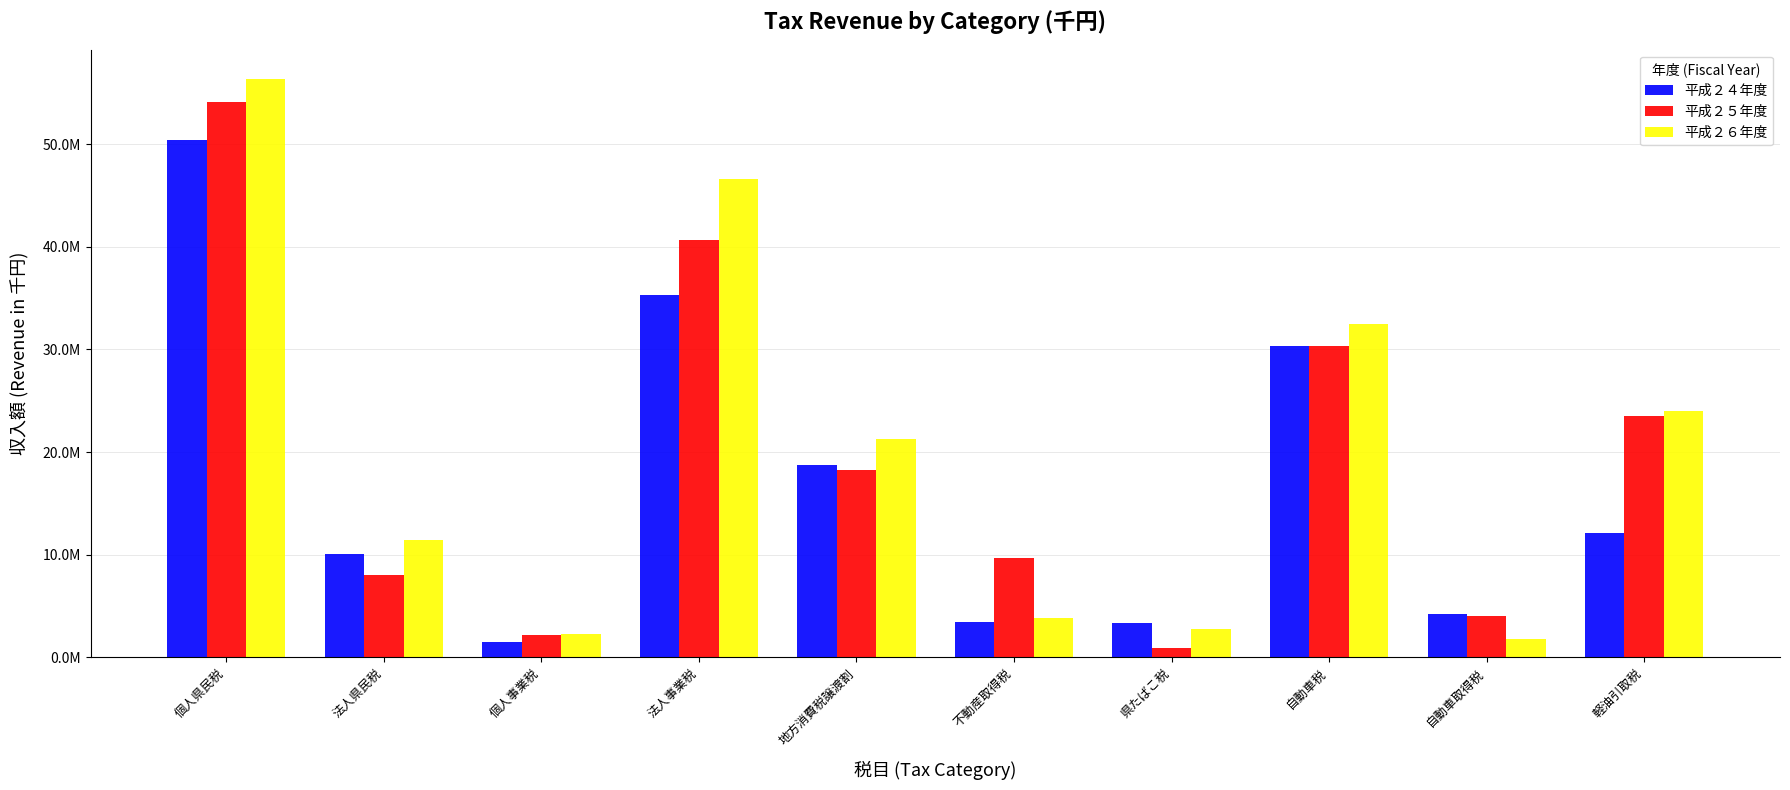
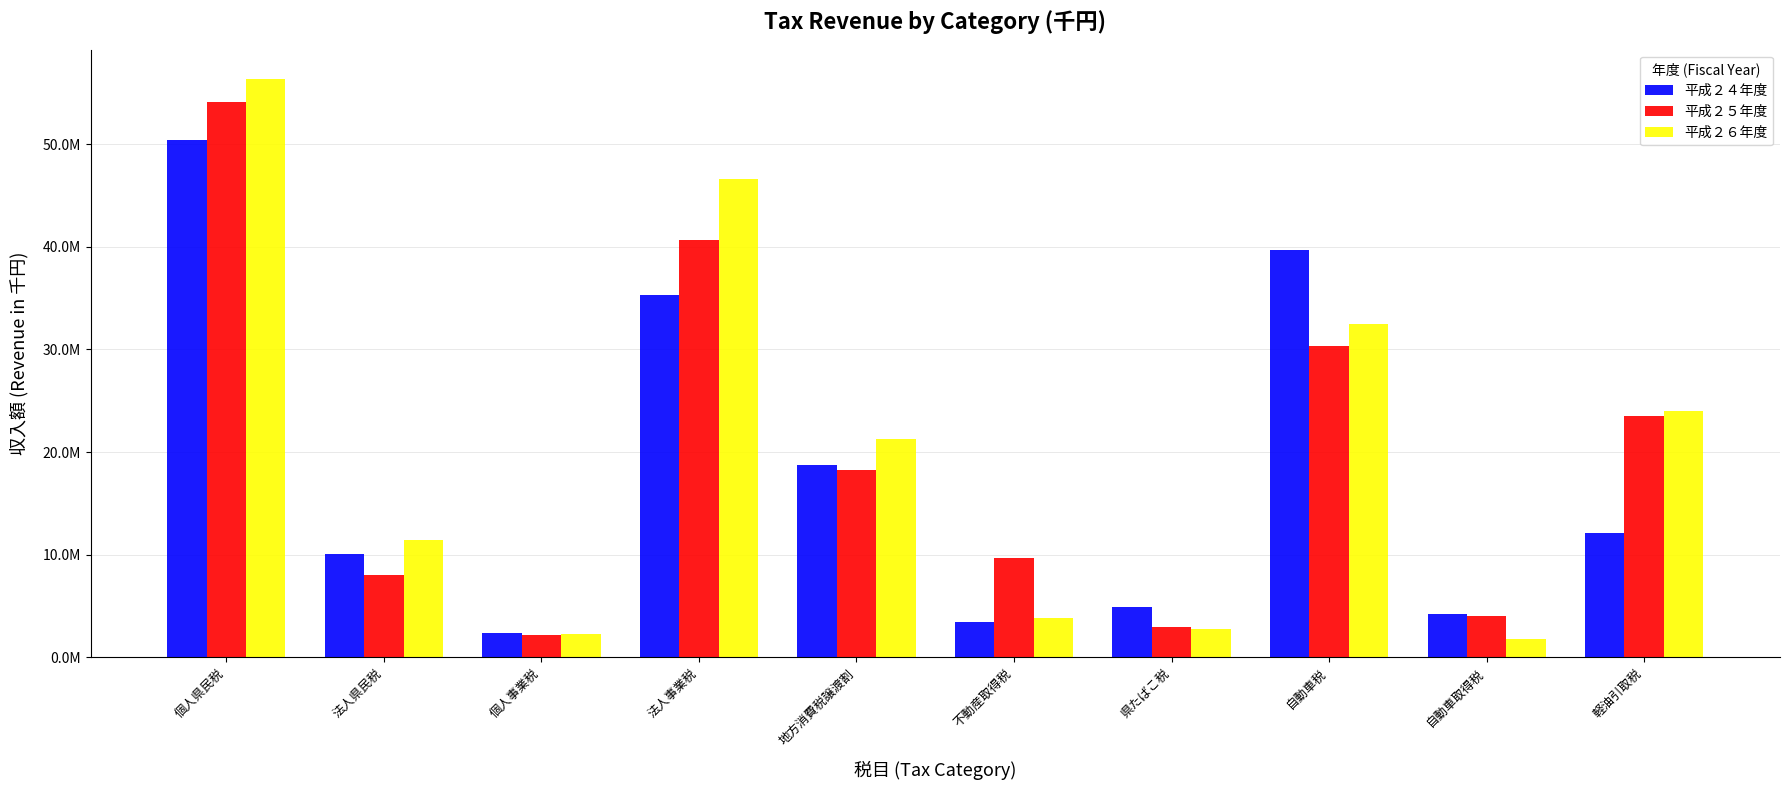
  {
    "平成２４年度": {
      "個人県民税": 50400000,
      "法人県民税": 10100000,
-     "個人事業税": 1500000,
+     "個人事業税": 2300000,
      "法人事業税": 35300000,
      "地方消費税譲渡割": 18800000,
      "不動産取得税": 3400000,
-     "県たばこ税": 3400000,
-     "自動車税": 30300000,
+     "県たばこ税": 4900000,
+     "自動車税": 39700000,
      "自動車取得税": 4200000,
      "軽油引取税": 12100000
    },
    "平成２５年度": {
      "個人県民税": 54100000,
      "法人県民税": 8000000,
      "個人事業税": 2200000,
      "法人事業税": 40700000,
      "地方消費税譲渡割": 18200000,
      "不動産取得税": 9600000,
-     "県たばこ税": 900000,
+     "県たばこ税": 3000000,
      "自動車税": 30300000,
      "自動車取得税": 4100000,
      "軽油引取税": 23500000
    },
    "平成２６年度": {
      "個人県民税": 56400000,
      "法人県民税": 11400000,
      "個人事業税": 2300000,
      "法人事業税": 46600000,
      "地方消費税譲渡割": 21300000,
      "不動産取得税": 3800000,
      "県たばこ税": 2800000,
      "自動車税": 32500000,
      "自動車取得税": 1800000,
      "軽油引取税": 24000000
    }
  }
